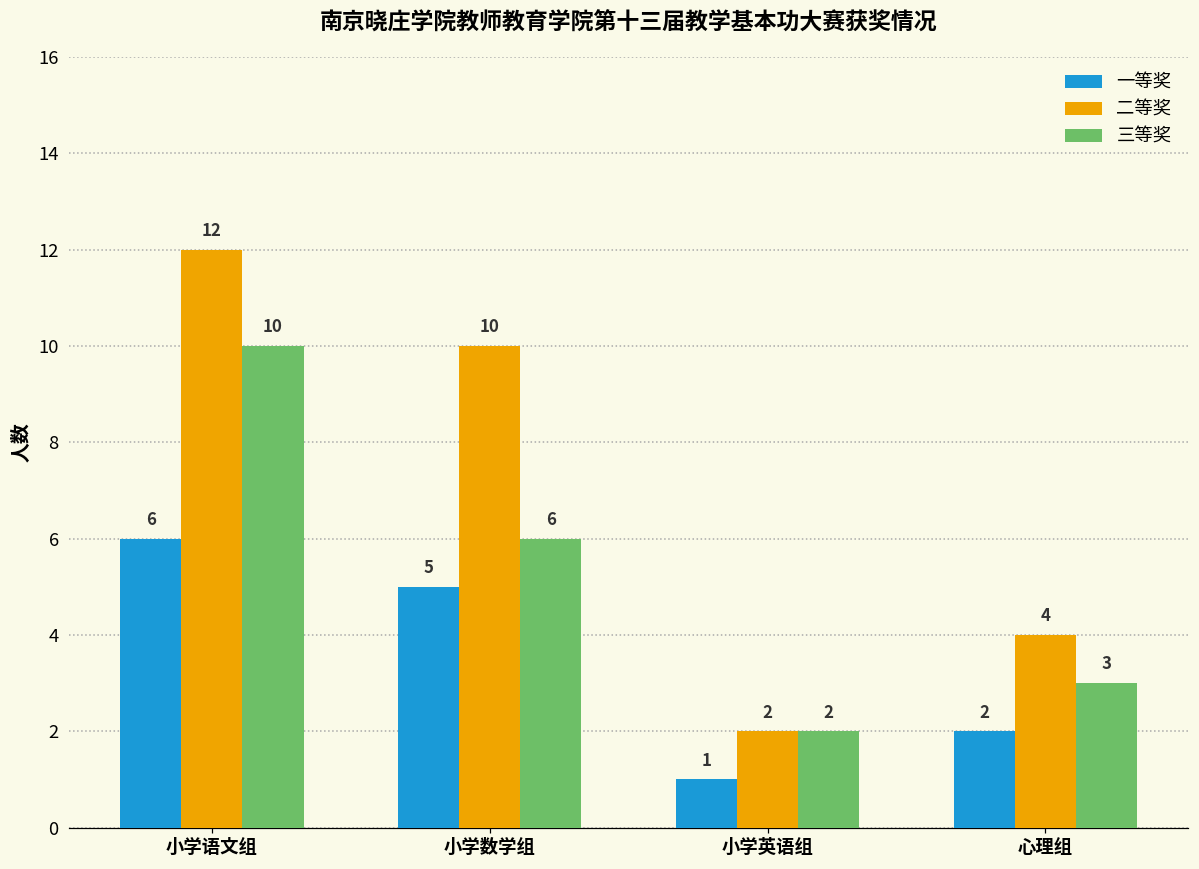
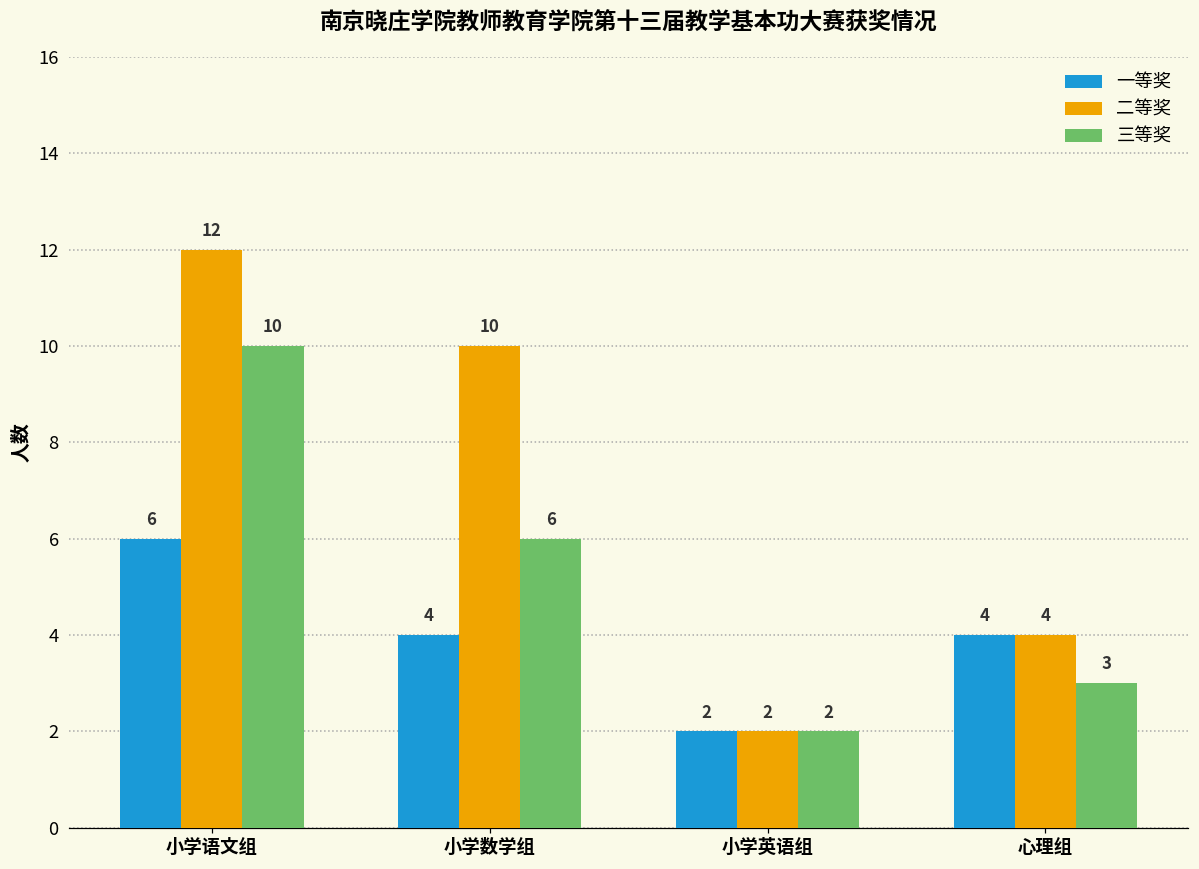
  {
    "一等奖": {
      "小学语文组": 6,
-     "小学数学组": 5,
-     "小学英语组": 1,
-     "心理组": 2
+     "小学数学组": 4,
+     "小学英语组": 2,
+     "心理组": 4
    },
    "二等奖": {
      "小学语文组": 12,
      "小学数学组": 10,
      "小学英语组": 2,
      "心理组": 4
    },
    "三等奖": {
      "小学语文组": 10,
      "小学数学组": 6,
      "小学英语组": 2,
      "心理组": 3
    }
  }
